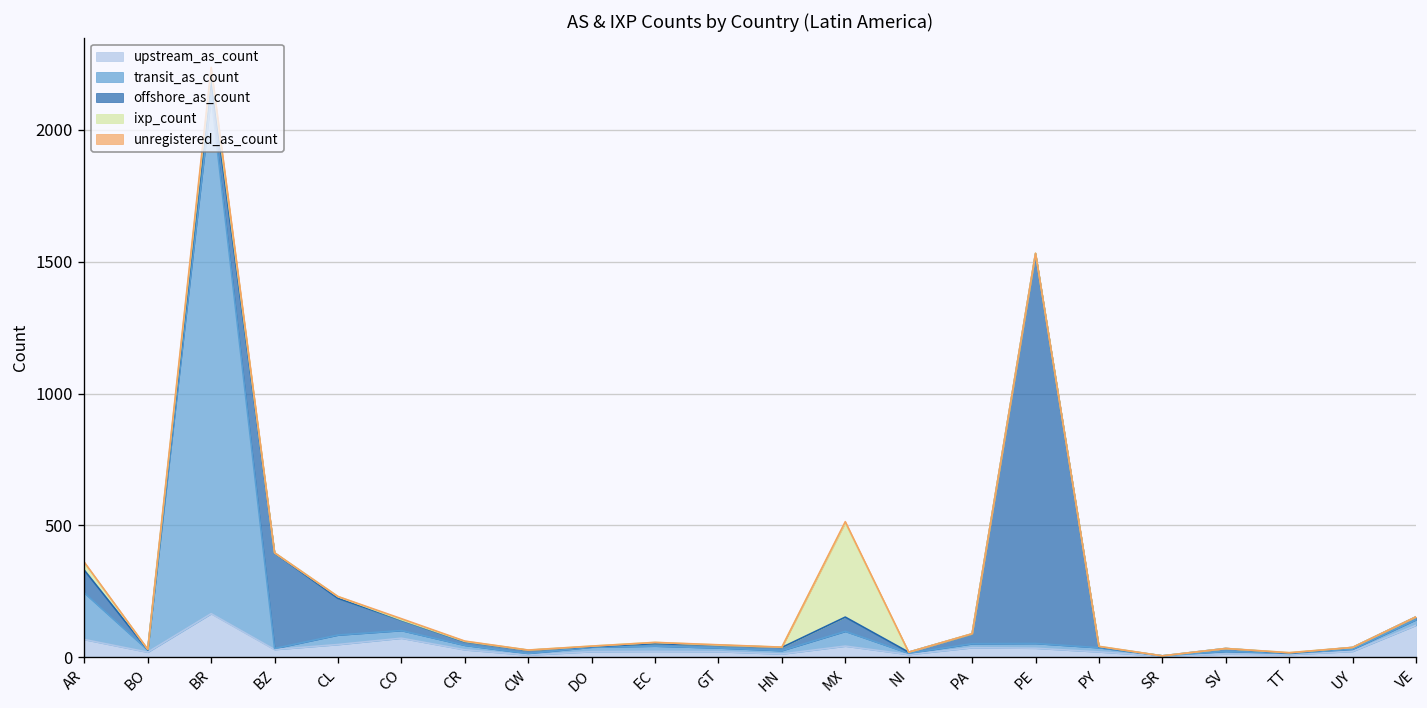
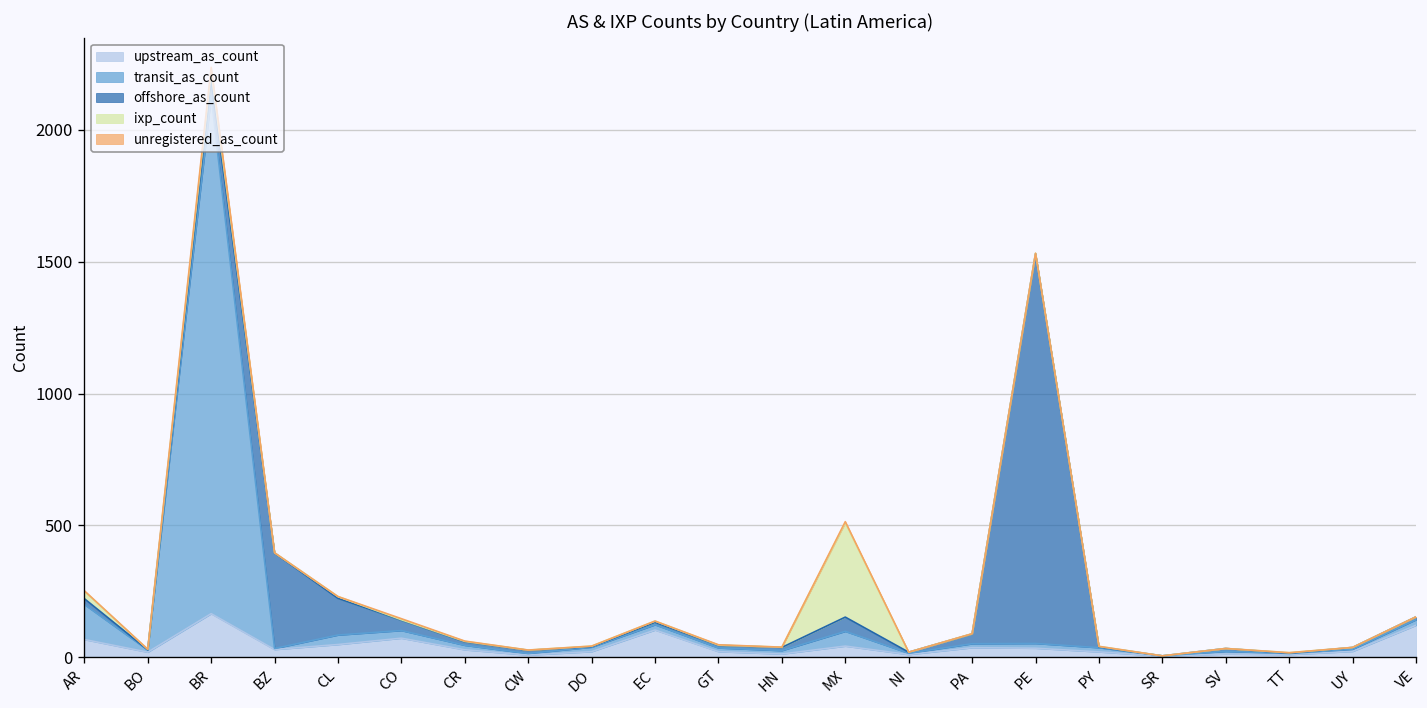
  {
    "upstream_as_count": {
      "AR": 70,
      "BR": 170,
      "CL": 50,
      "CO": 70,
      "CR": 30,
      "DO": 20,
-     "EC": 20,
+     "EC": 100,
      "GT": 20,
      "HN": 10,
      "MX": 40,
      "PA": 40,
      "PE": 30,
      "PY": 20,
      "VE": 120
    },
    "transit_as_count": {
-     "AR": 180,
+     "AR": 130,
      "CL": 40,
      "CO": 30,
      "CR": 20,
      "HN": 10,
      "MX": 60,
      "PA": 20,
      "PE": 20
    },
    "offshore_as_count": {
-     "AR": 90,
+     "AR": 20,
      "MX": 50
    }
  }
